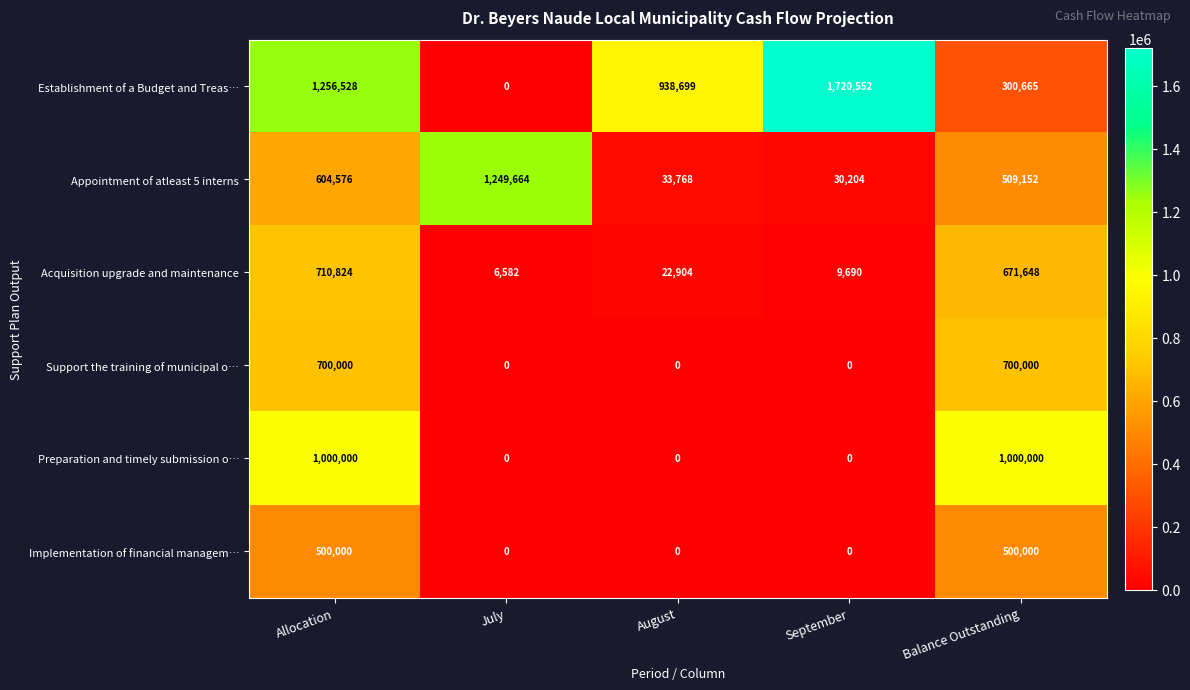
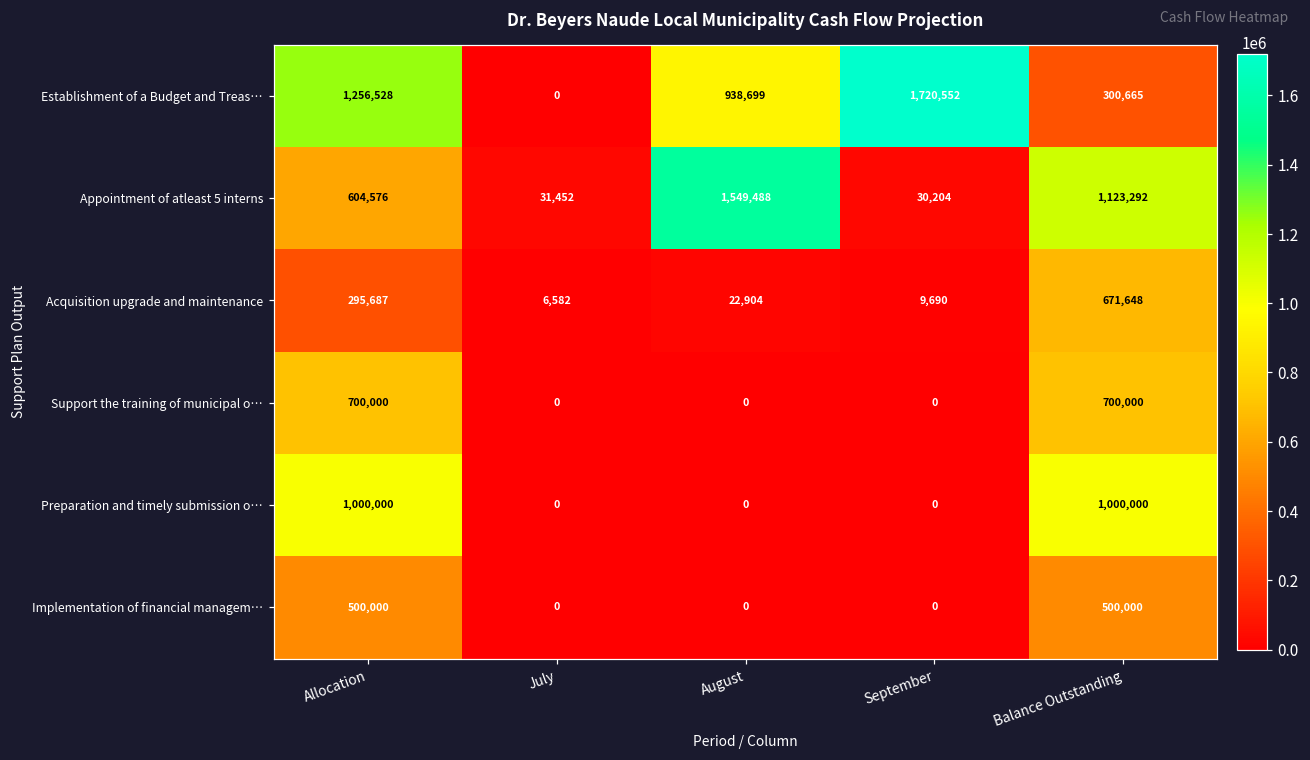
  {
    "Establishment of a Budget and Treas…": {
      "Allocation": "1,256,528",
      "July": "0",
      "August": "938,699",
      "September": "1,720,552",
      "Balance Outstanding": "300,665"
    },
    "Appointment of atleast 5 interns": {
      "Allocation": "604,576",
-     "July": "1,249,664",
-     "August": "33,768",
+     "July": "31,452",
+     "August": "1,549,488",
      "September": "30,204",
-     "Balance Outstanding": "509,152"
+     "Balance Outstanding": "1,123,292"
    },
    "Acquisition upgrade and maintenance": {
-     "Allocation": "710,824",
+     "Allocation": "295,687",
      "July": "6,582",
      "August": "22,904",
      "September": "9,690",
      "Balance Outstanding": "671,648"
    },
    "Support the training of municipal o…": {
      "Allocation": "700,000",
      "July": "0",
      "August": "0",
      "September": "0",
      "Balance Outstanding": "700,000"
    },
    "Preparation and timely submission o…": {
      "Allocation": "1,000,000",
      "July": "0",
      "August": "0",
      "September": "0",
      "Balance Outstanding": "1,000,000"
    },
    "Implementation of financial managem…": {
      "Allocation": "500,000",
      "July": "0",
      "August": "0",
      "September": "0",
      "Balance Outstanding": "500,000"
    }
  }
